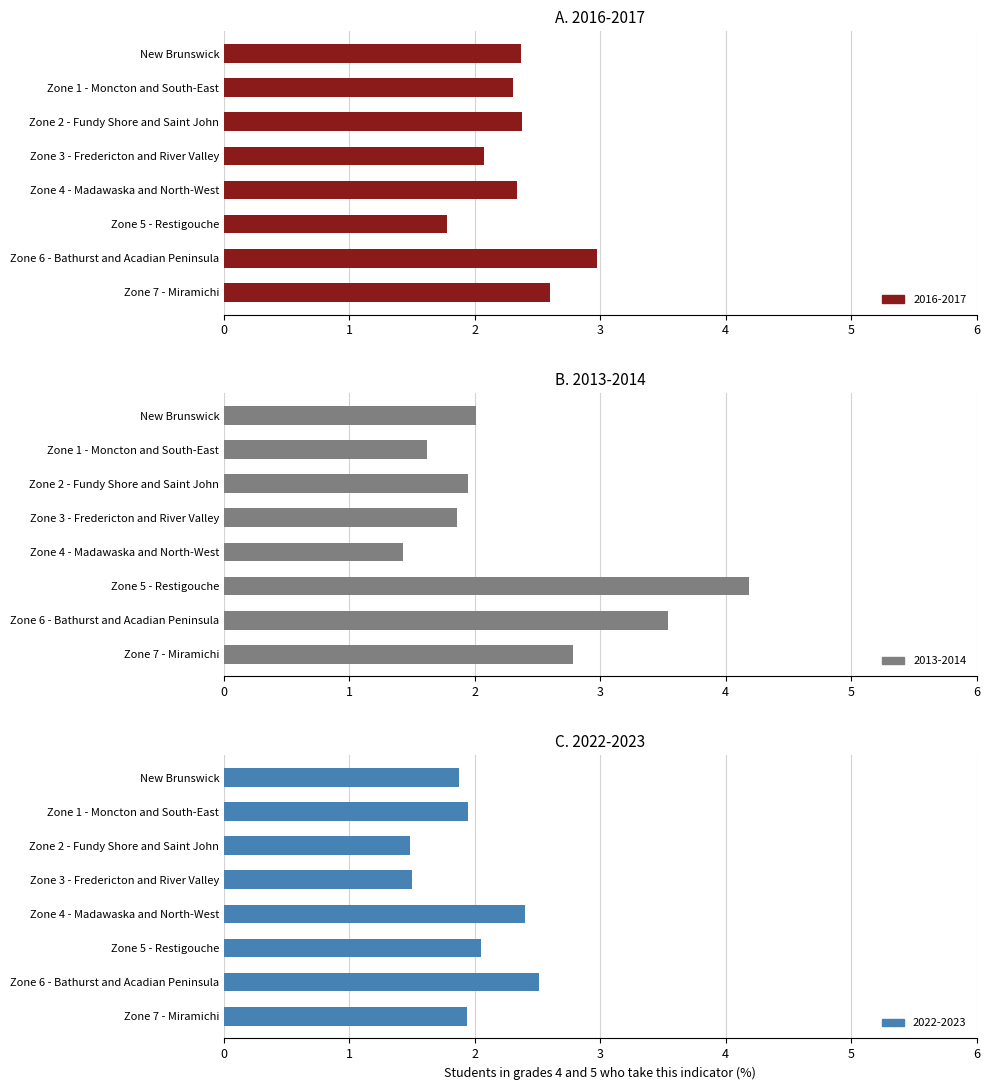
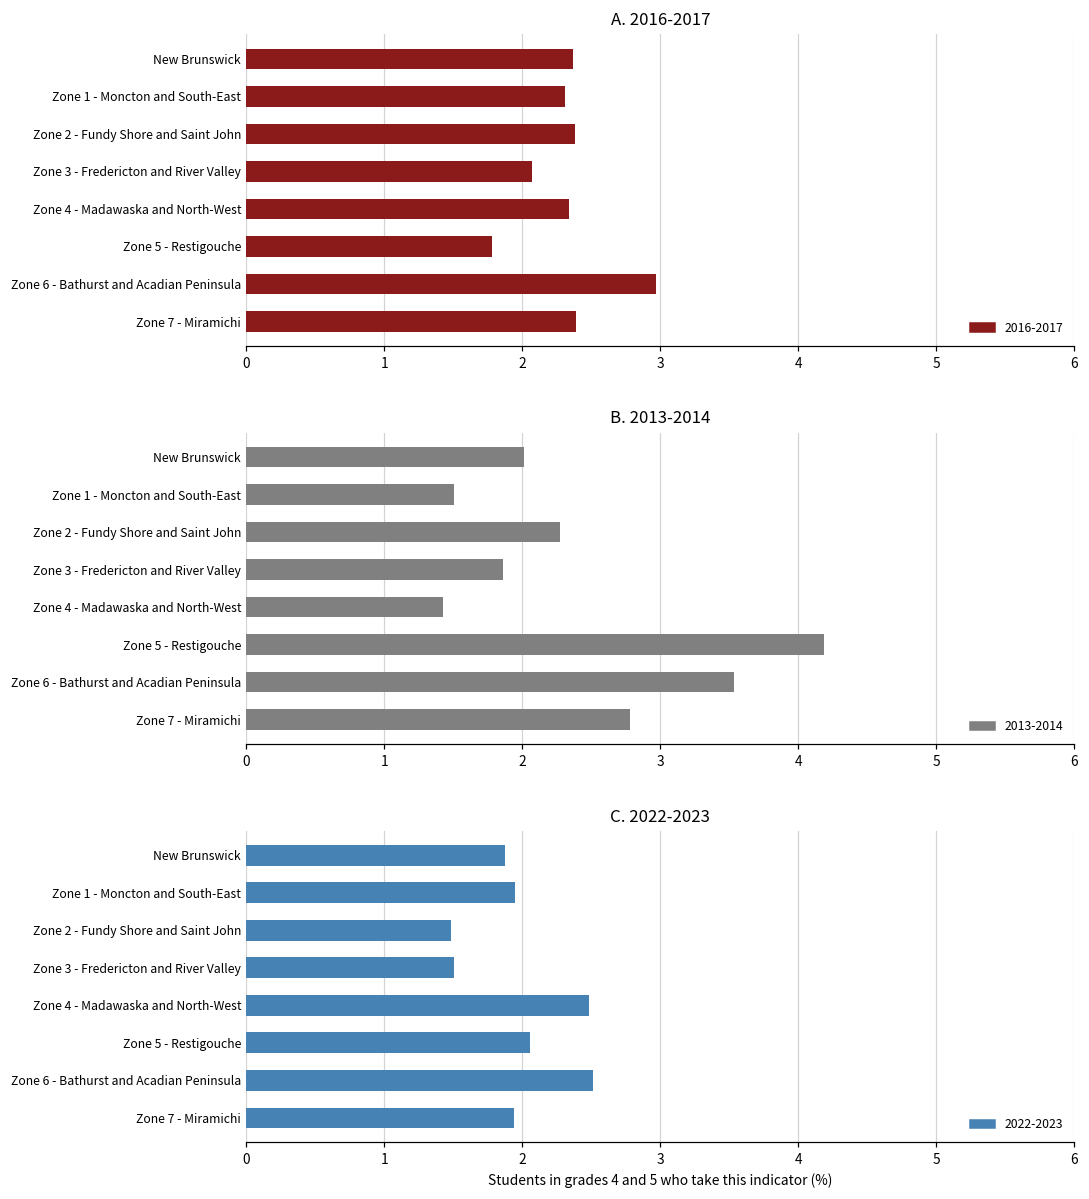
  {
    "A. 2016-2017": {
      "New Brunswick": 2.37,
      "Zone 1 - Moncton and South-East": 2.31,
      "Zone 2 - Fundy Shore and Saint John": 2.38,
      "Zone 3 - Fredericton and River Valley": 2.07,
      "Zone 4 - Madawaska and North-West": 2.33,
      "Zone 5 - Restigouche": 1.78,
      "Zone 6 - Bathurst and Acadian Peninsula": 2.97,
-     "Zone 7 - Miramichi": 2.60
+     "Zone 7 - Miramichi": 2.39
    },
    "B. 2013-2014": {
      "New Brunswick": 2.01,
-     "Zone 1 - Moncton and South-East": 1.62,
-     "Zone 2 - Fundy Shore and Saint John": 1.95,
+     "Zone 1 - Moncton and South-East": 1.51,
+     "Zone 2 - Fundy Shore and Saint John": 2.27,
      "Zone 3 - Fredericton and River Valley": 1.86,
      "Zone 4 - Madawaska and North-West": 1.42,
      "Zone 5 - Restigouche": 4.19,
      "Zone 6 - Bathurst and Acadian Peninsula": 3.54,
      "Zone 7 - Miramichi": 2.78
    },
    "C. 2022-2023": {
      "New Brunswick": 1.88,
      "Zone 1 - Moncton and South-East": 1.95,
      "Zone 2 - Fundy Shore and Saint John": 1.48,
      "Zone 3 - Fredericton and River Valley": 1.50,
-     "Zone 4 - Madawaska and North-West": 2.40,
+     "Zone 4 - Madawaska and North-West": 2.48,
      "Zone 5 - Restigouche": 2.05,
      "Zone 6 - Bathurst and Acadian Peninsula": 2.51,
      "Zone 7 - Miramichi": 1.94
    }
  }
